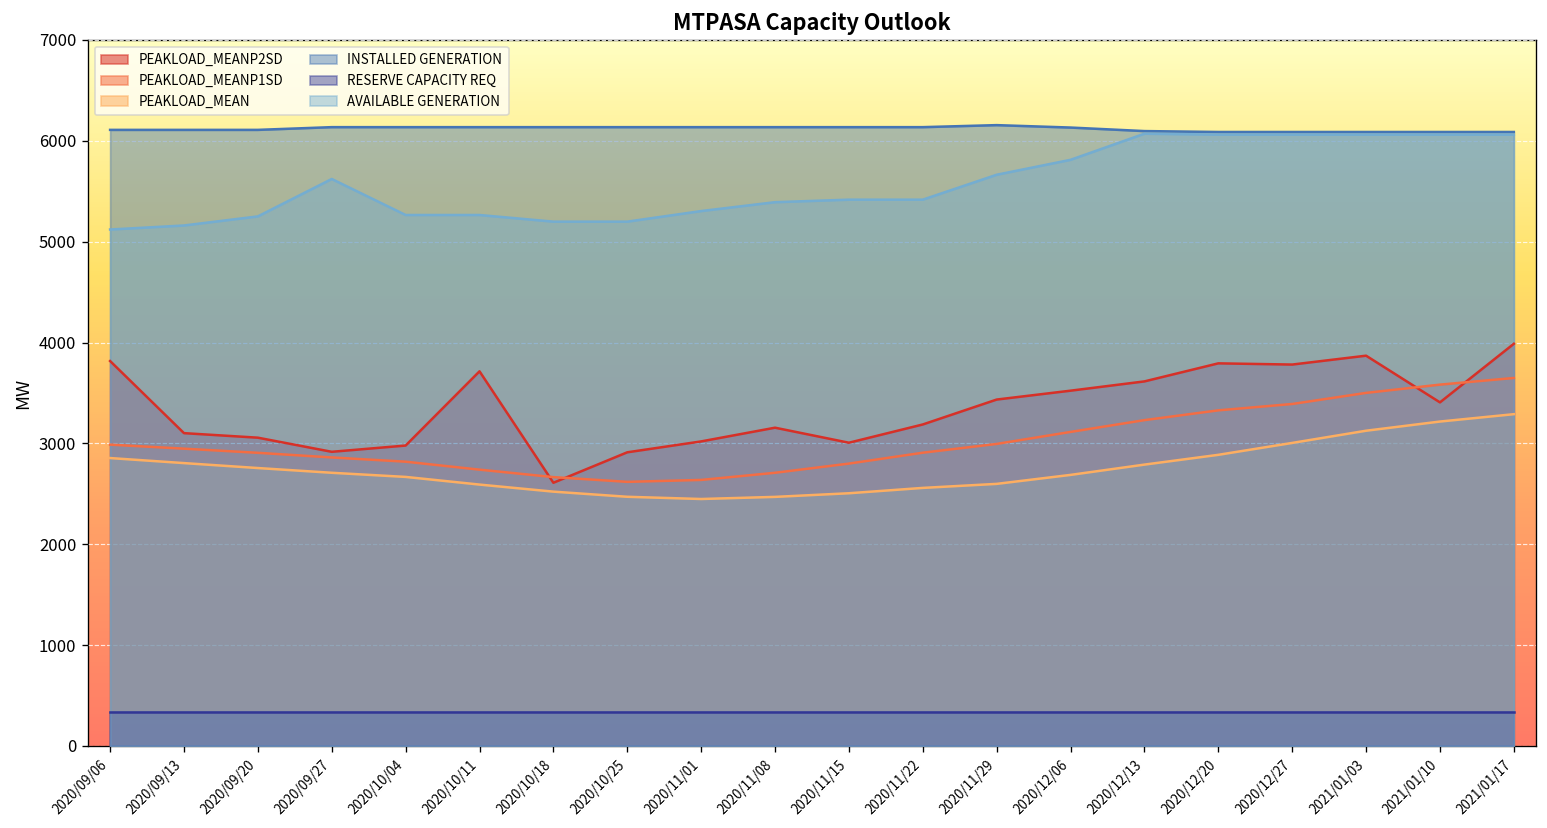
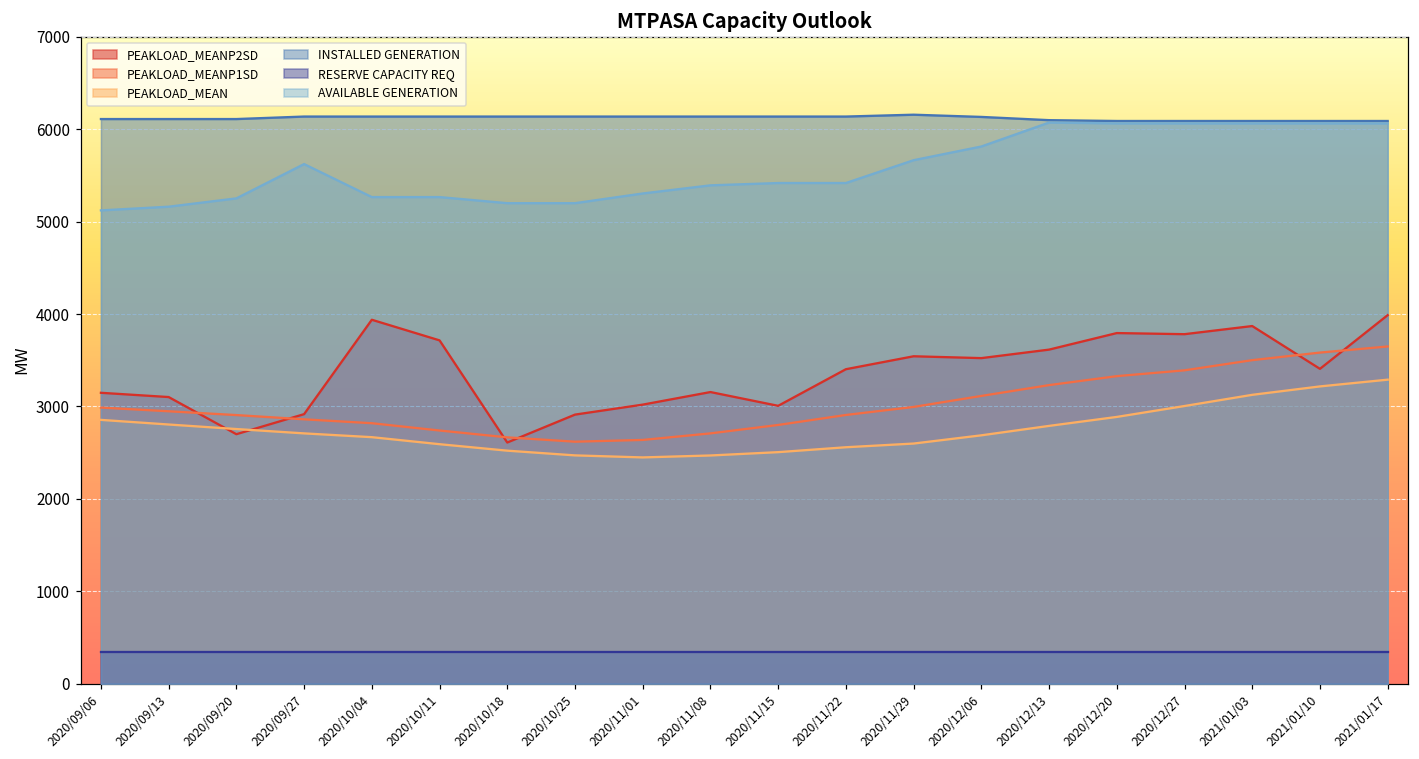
  {
    "PEAKLOAD_MEANP2SD": {
-     "2020/09/06": 3800,
+     "2020/09/06": 3100,
      "2020/09/13": 3100,
-     "2020/09/20": 3100,
+     "2020/09/20": 2700,
      "2020/09/27": 2900,
-     "2020/10/04": 3000,
+     "2020/10/04": 3900,
      "2020/10/11": 3700,
      "2020/10/18": 2600,
      "2020/10/25": 2900,
      "2020/11/01": 3000,
      "2020/11/08": 3200,
      "2020/11/15": 3000,
-     "2020/11/22": 3200,
-     "2020/11/29": 3400,
+     "2020/11/22": 3400,
+     "2020/11/29": 3500,
      "2020/12/06": 3500,
      "2020/12/13": 3600,
      "2020/12/20": 3800,
      "2020/12/27": 3800,
      "2021/01/03": 3900,
      "2021/01/10": 3400,
      "2021/01/17": 4000
    }
  }
